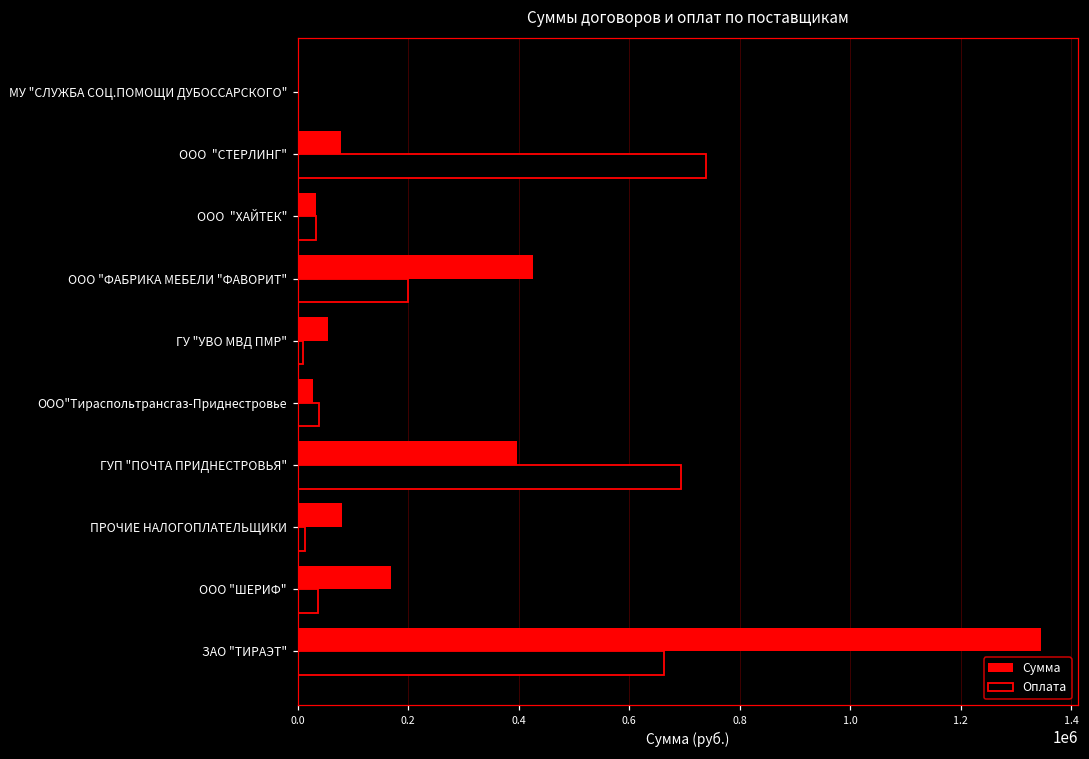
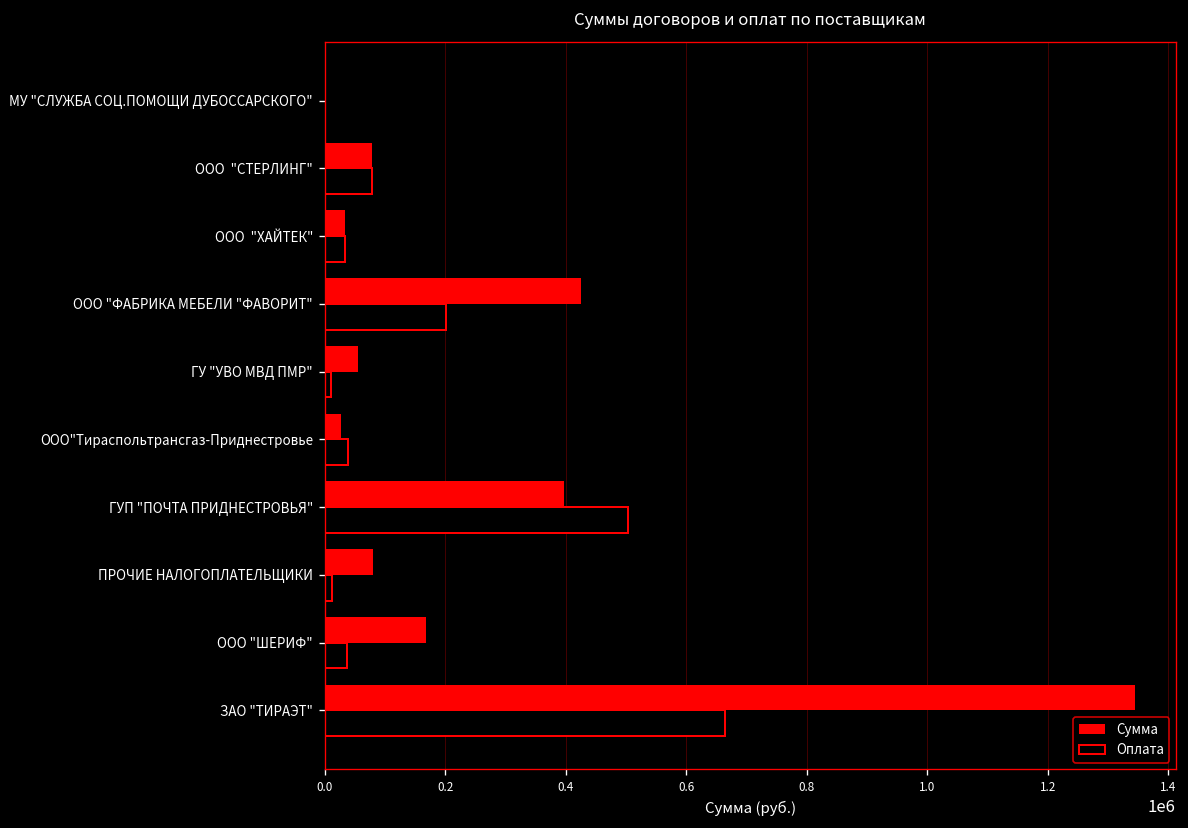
  {
    "Сумма": {
      "ООО \"СТЕРЛИНГ\"": 80000,
      "ООО \"ХАЙТЕК\"": 30000,
      "ООО \"ФАБРИКА МЕБЕЛИ \"ФАВОРИТ\"": 430000,
      "ГУ \"УВО МВД ПМР\"": 50000,
      "ООО\"Тираспольтрансгаз-Приднестровье": 30000,
      "ГУП \"ПОЧТА ПРИДНЕСТРОВЬЯ\"": 400000,
      "ПРОЧИЕ НАЛОГОПЛАТЕЛЬЩИКИ": 80000,
      "ООО \"ШЕРИФ\"": 170000,
      "ЗАО \"ТИРАЭТ\"": 1350000
    },
    "Оплата": {
-     "ООО \"СТЕРЛИНГ\"": 740000,
+     "ООО \"СТЕРЛИНГ\"": 80000,
      "ООО \"ХАЙТЕК\"": 30000,
      "ООО \"ФАБРИКА МЕБЕЛИ \"ФАВОРИТ\"": 200000,
      "ГУ \"УВО МВД ПМР\"": 10000,
      "ООО\"Тираспольтрансгаз-Приднестровье": 40000,
-     "ГУП \"ПОЧТА ПРИДНЕСТРОВЬЯ\"": 690000,
+     "ГУП \"ПОЧТА ПРИДНЕСТРОВЬЯ\"": 500000,
      "ПРОЧИЕ НАЛОГОПЛАТЕЛЬЩИКИ": 10000,
      "ООО \"ШЕРИФ\"": 40000,
      "ЗАО \"ТИРАЭТ\"": 660000
    }
  }
